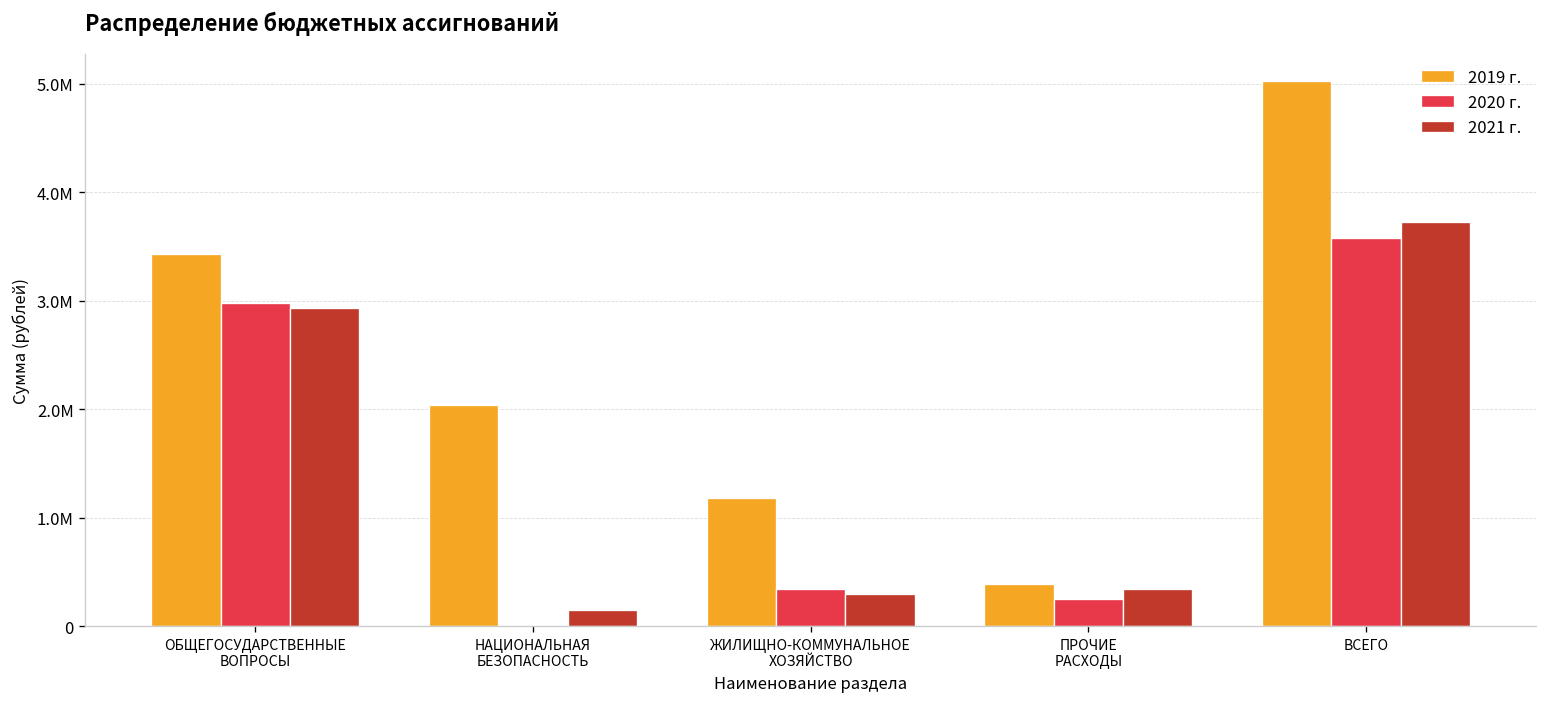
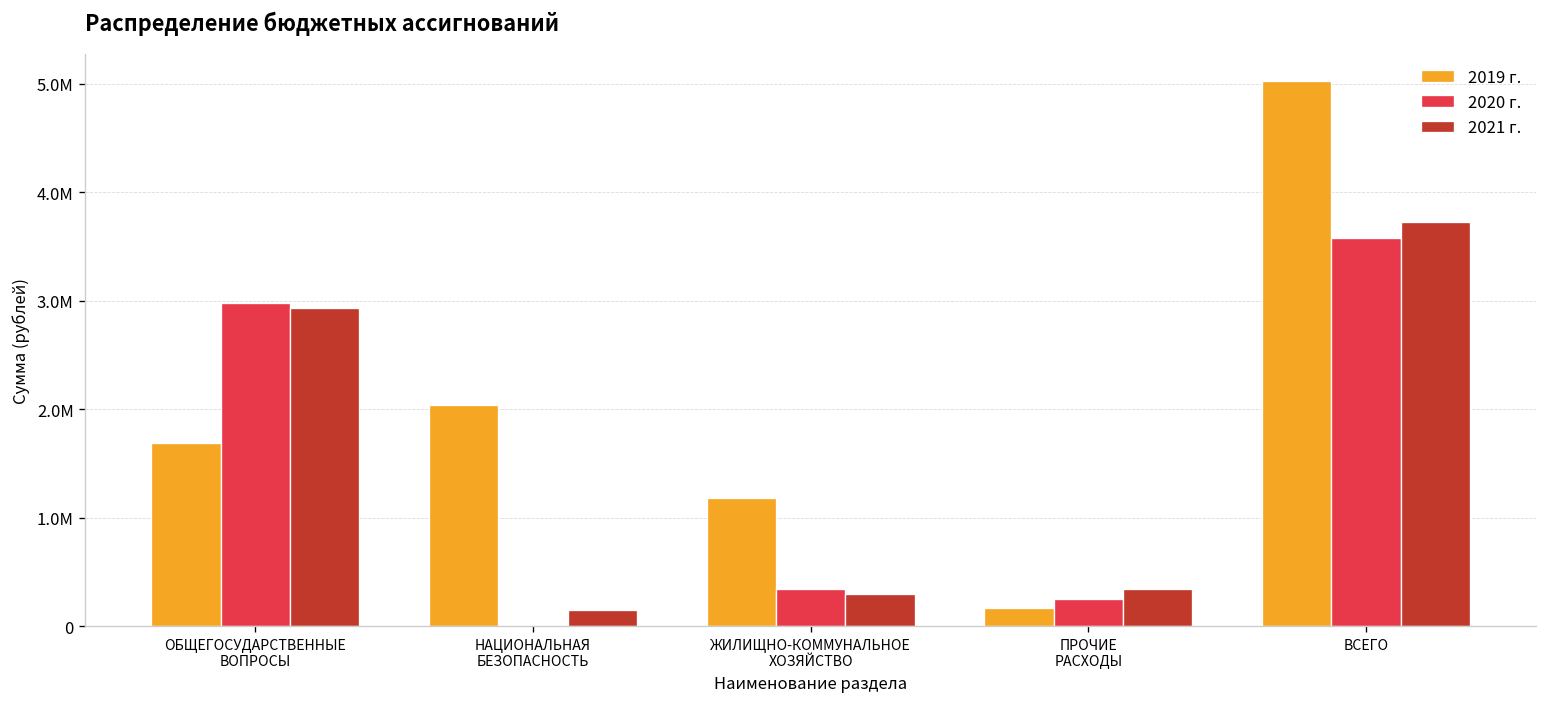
  {
    "2019 г.": {
-     "ОБЩЕГОСУДАРСТВЕННЫЕ ВОПРОСЫ": 3400000,
+     "ОБЩЕГОСУДАРСТВЕННЫЕ ВОПРОСЫ": 1700000,
      "НАЦИОНАЛЬНАЯ БЕЗОПАСНОСТЬ": 2000000,
      "ЖИЛИЩНО-КОММУНАЛЬНОЕ ХОЗЯЙСТВО": 1200000,
-     "ПРОЧИЕ РАСХОДЫ": 400000,
+     "ПРОЧИЕ РАСХОДЫ": 200000,
      "ВСЕГО": 5000000
    }
  }
